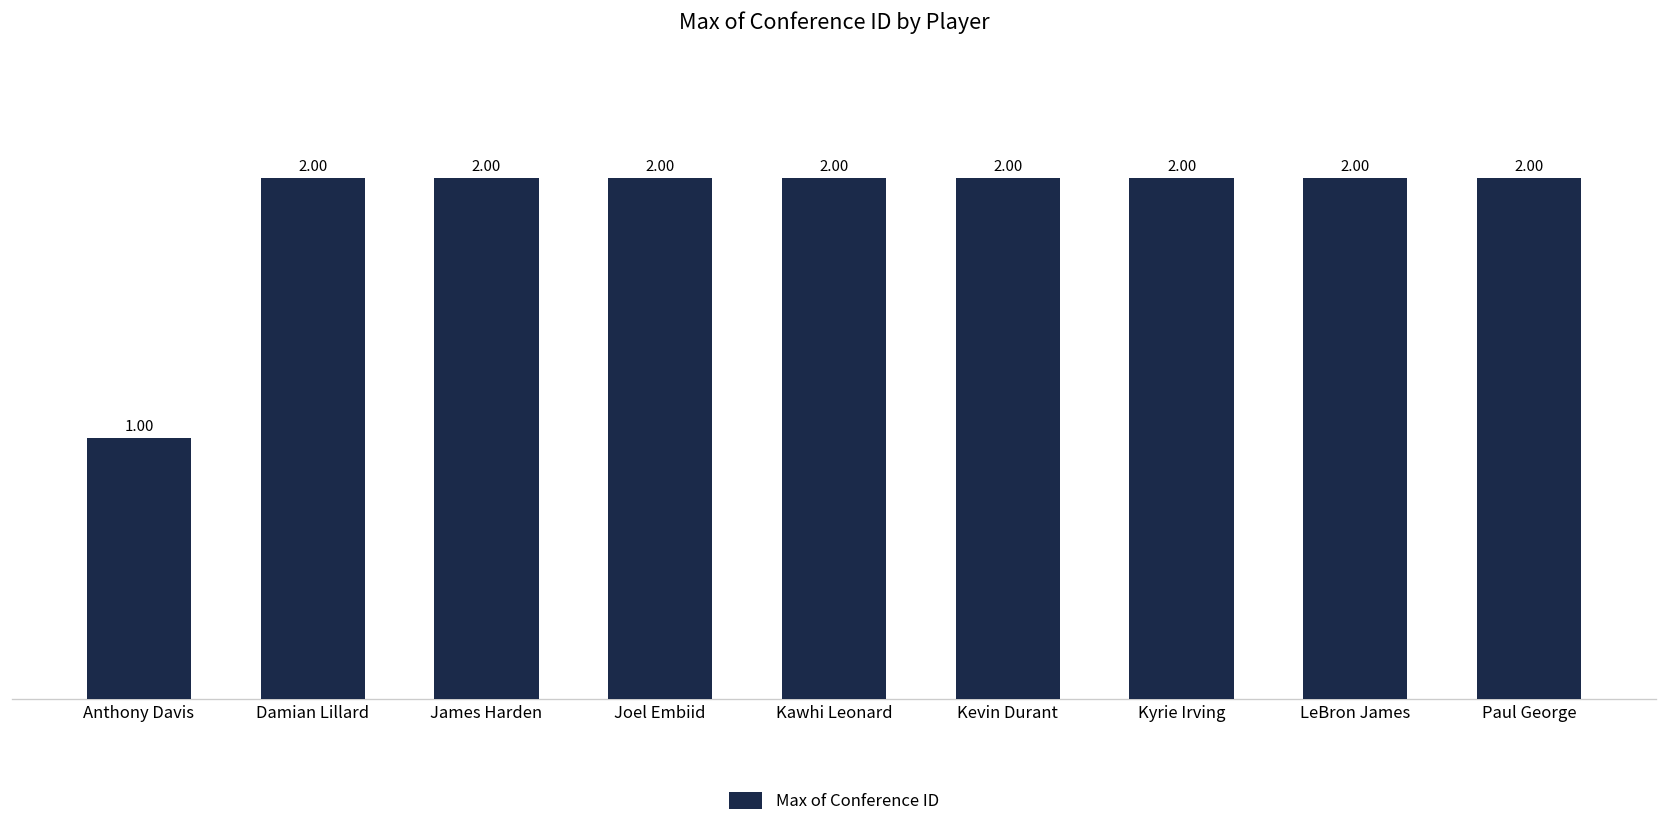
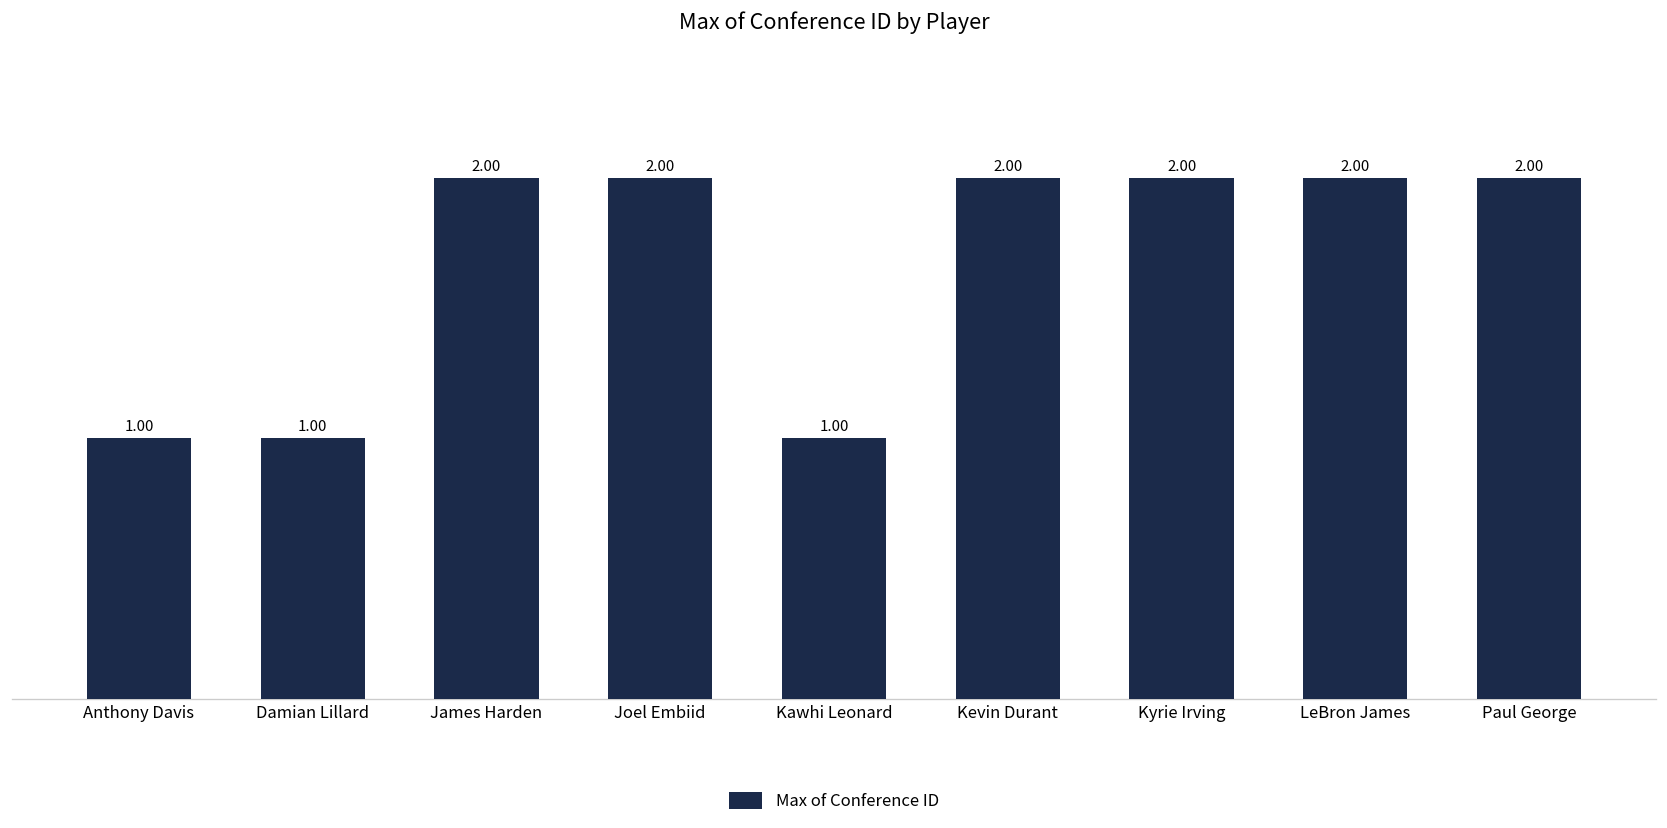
  {
    "Anthony Davis": 1.00,
-   "Damian Lillard": 2.00,
+   "Damian Lillard": 1.00,
    "James Harden": 2.00,
    "Joel Embiid": 2.00,
-   "Kawhi Leonard": 2.00,
+   "Kawhi Leonard": 1.00,
    "Kevin Durant": 2.00,
    "Kyrie Irving": 2.00,
    "LeBron James": 2.00,
    "Paul George": 2.00
  }
